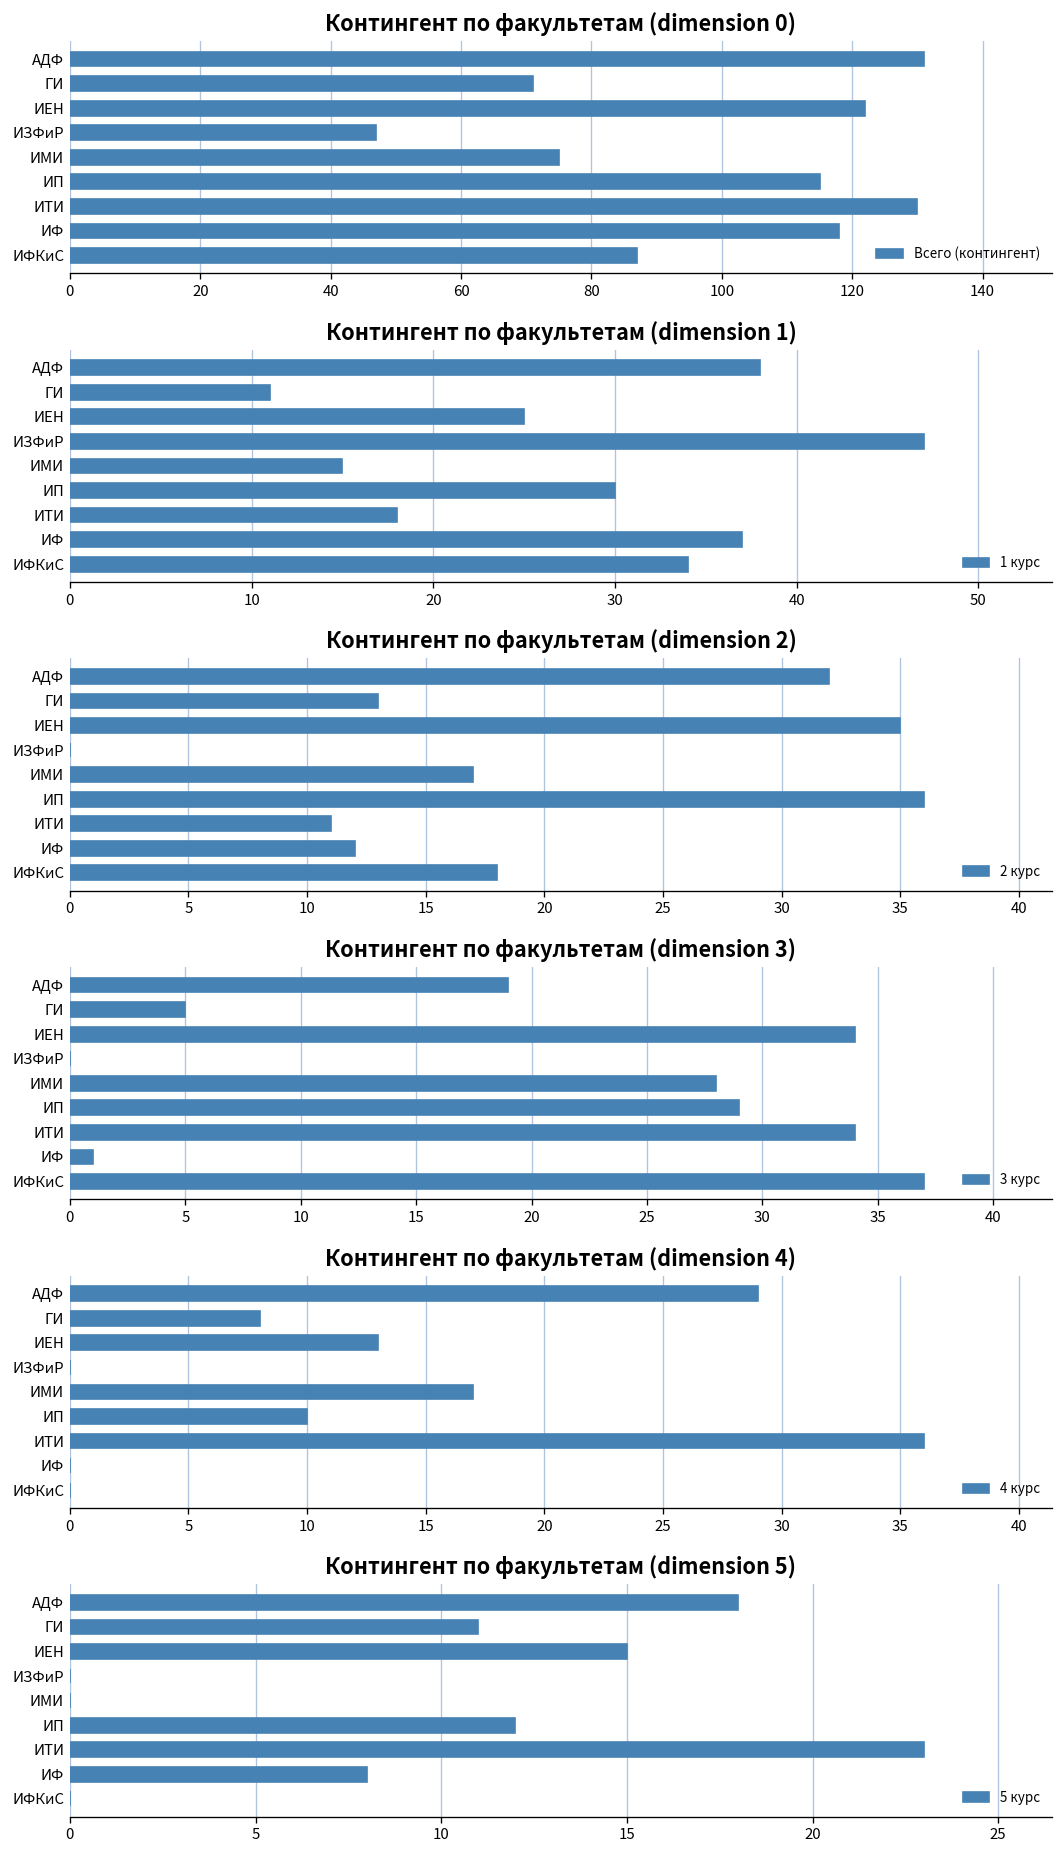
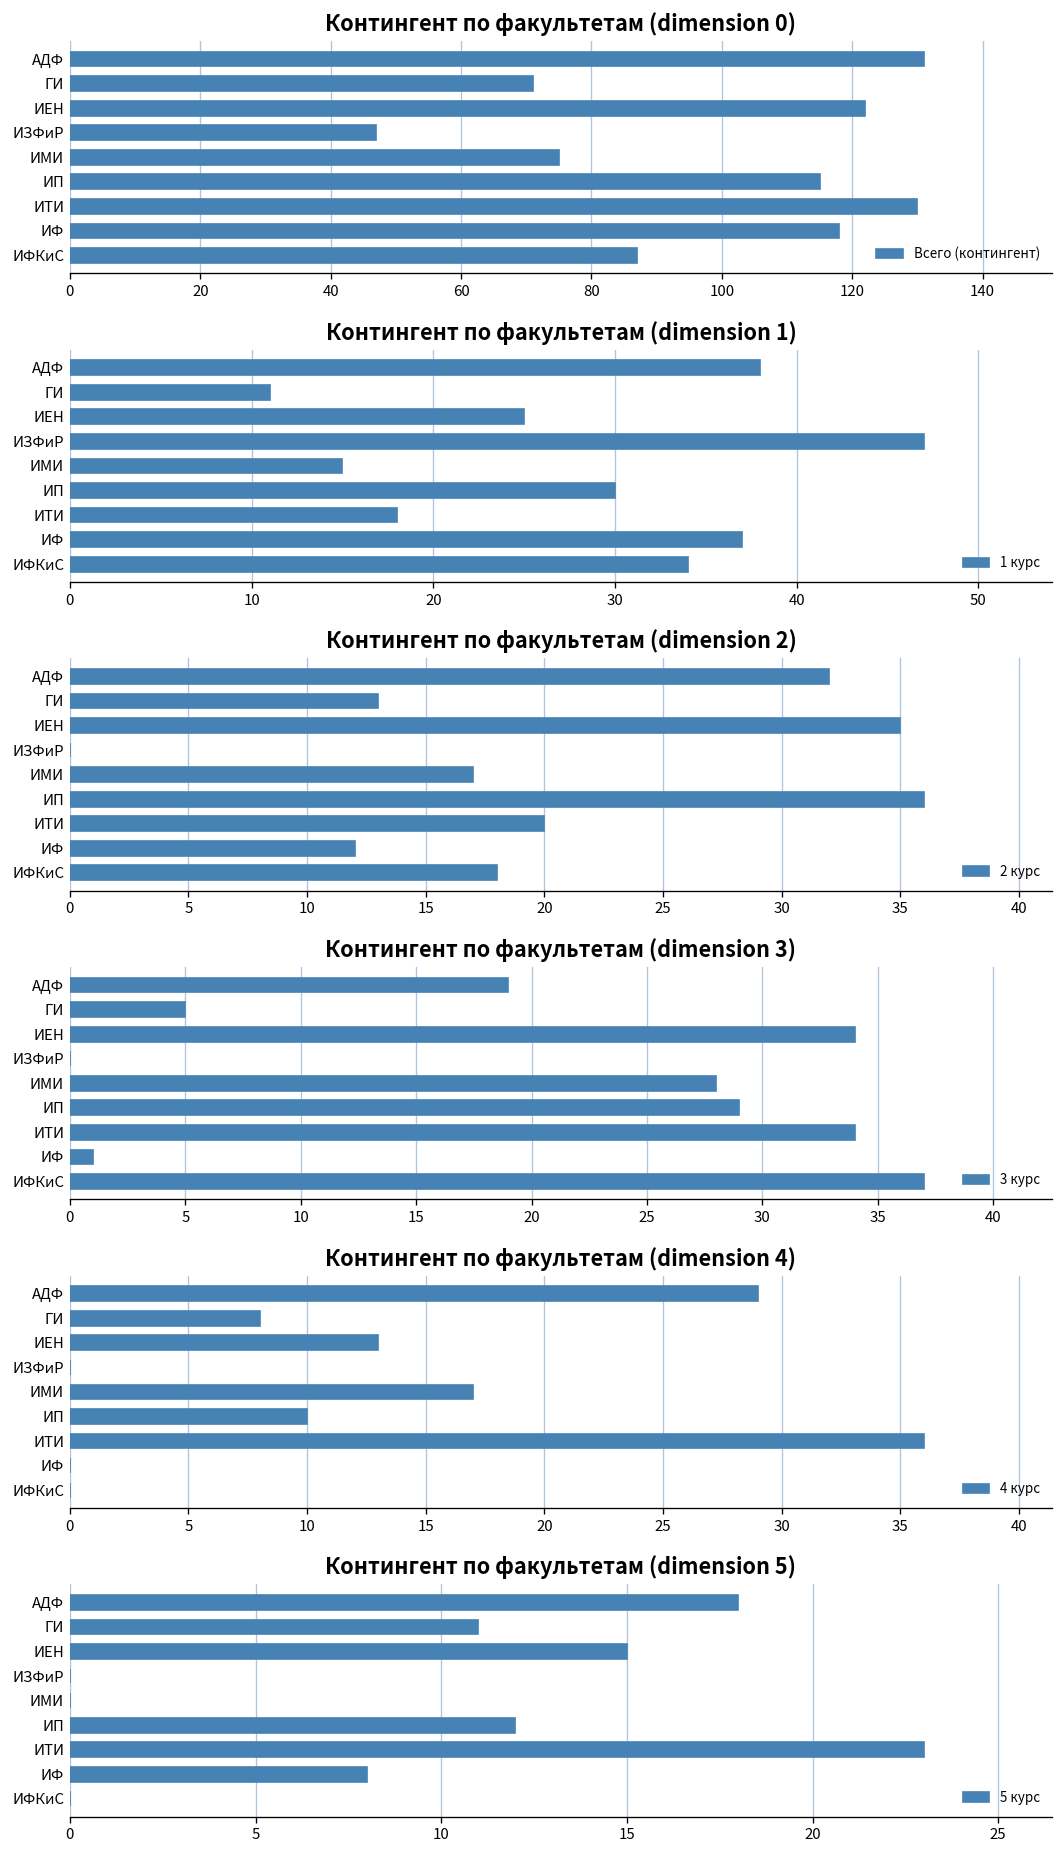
  {
    "Контингент по факультетам (dimension 0)": {
      "АДФ": 131,
      "ГИ": 71,
      "ИЕН": 122,
      "ИЗФиР": 47,
      "ИМИ": 75,
      "ИП": 115,
      "ИТИ": 130,
      "ИФ": 118,
      "ИФКиС": 87
    },
    "Контингент по факультетам (dimension 1)": {
      "АДФ": 38.0,
      "ГИ": 11.0,
      "ИЕН": 25.0,
      "ИЗФиР": 47.0,
      "ИМИ": 15.0,
      "ИП": 30.0,
      "ИТИ": 18.0,
      "ИФ": 37.0,
      "ИФКиС": 34.0
    },
    "Контингент по факультетам (dimension 2)": {
      "АДФ": 32,
      "ГИ": 13,
      "ИЕН": 35,
      "ИЗФиР": 0,
      "ИМИ": 17,
      "ИП": 36,
-     "ИТИ": 11,
+     "ИТИ": 20,
      "ИФ": 12,
      "ИФКиС": 18
    },
    "Контингент по факультетам (dimension 3)": {
      "АДФ": 19.0,
      "ГИ": 5.0,
      "ИЕН": 34.0,
      "ИЗФиР": 0.0,
      "ИМИ": 28.0,
      "ИП": 29.0,
      "ИТИ": 34.0,
      "ИФ": 1.0,
      "ИФКиС": 37.0
    },
    "Контингент по факультетам (dimension 4)": {
      "АДФ": 29.0,
      "ГИ": 8.0,
      "ИЕН": 13.0,
      "ИЗФиР": 0.0,
      "ИМИ": 17.0,
      "ИП": 10.0,
      "ИТИ": 36.0,
      "ИФ": 0.0,
      "ИФКиС": 0.0
    },
    "Контингент по факультетам (dimension 5)": {
      "АДФ": 18.0,
      "ГИ": 11.0,
      "ИЕН": 15.0,
      "ИЗФиР": 0.0,
      "ИМИ": 0.0,
      "ИП": 12.0,
      "ИТИ": 23.0,
      "ИФ": 8.0,
      "ИФКиС": 0.0
    }
  }
